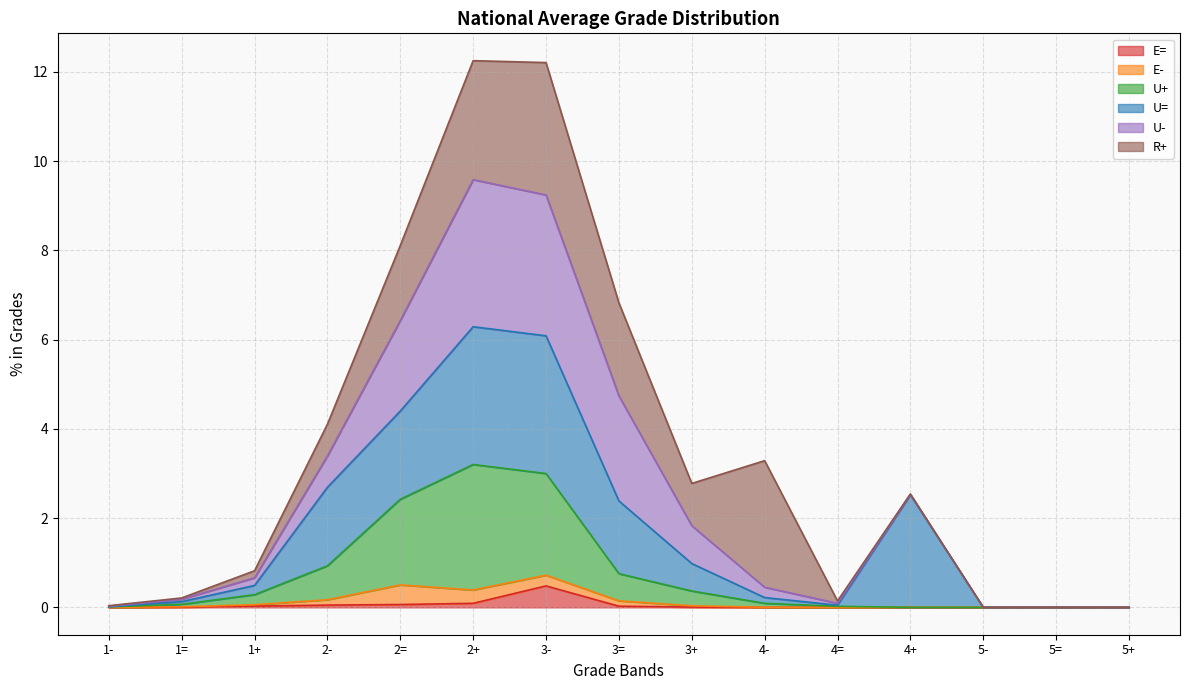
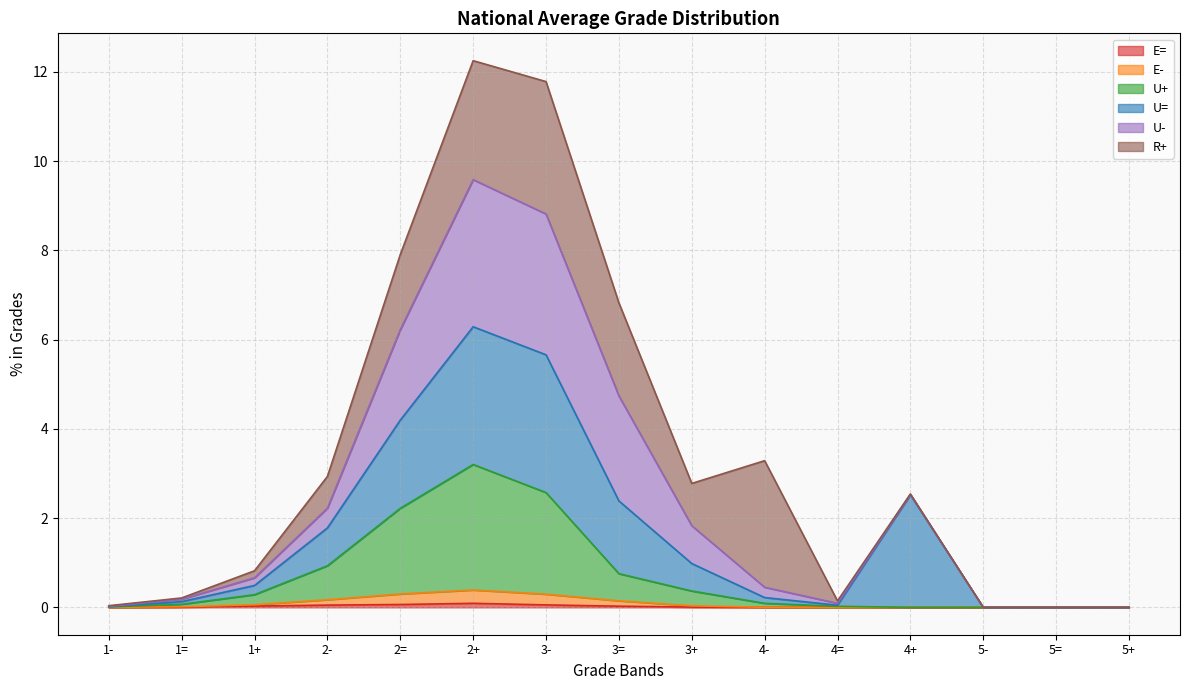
  {
    "E=": {
      "2-": 0.1,
      "2=": 0.1,
      "2+": 0.1,
-     "3-": 0.5,
+     "3-": 0.1,
      "3=": 0.0
    },
    "E-": {
      "2-": 0.1,
-     "2=": 0.4,
+     "2=": 0.2,
      "2+": 0.3,
      "3-": 0.2,
      "3=": 0.1
    },
    "U+": {
      "1+": 0.2,
      "2-": 0.8,
      "2=": 1.9,
      "2+": 2.8,
      "3-": 2.3,
      "3=": 0.6,
      "3+": 0.3,
      "4-": 0.1
    },
    "U=": {
      "1+": 0.2,
-     "2-": 1.8,
+     "2-": 0.8,
      "2=": 2.0,
      "2+": 3.1,
      "3-": 3.1,
      "3=": 1.6,
      "3+": 0.6,
      "4-": 0.1
    },
    "U-": {
      "1+": 0.2,
-     "2-": 0.7,
+     "2-": 0.4,
      "2=": 2.0,
      "2+": 3.3,
      "3-": 3.2,
      "3=": 2.4,
      "3+": 0.8,
      "4-": 0.2
    },
    "R+": {
      "1+": 0.2,
      "2-": 0.7,
      "2=": 1.7,
      "2+": 2.7,
      "3-": 3.0,
      "3=": 2.1,
      "3+": 0.9,
      "4-": 2.8
    }
  }
